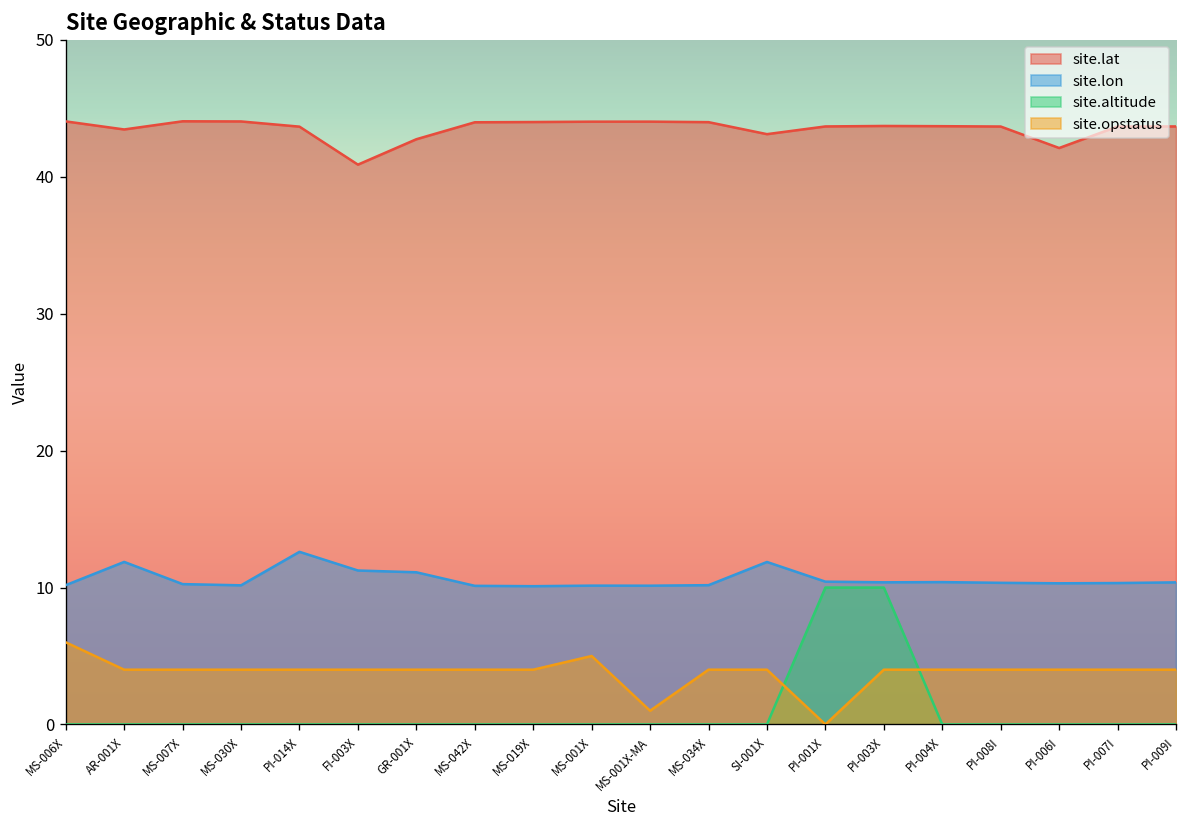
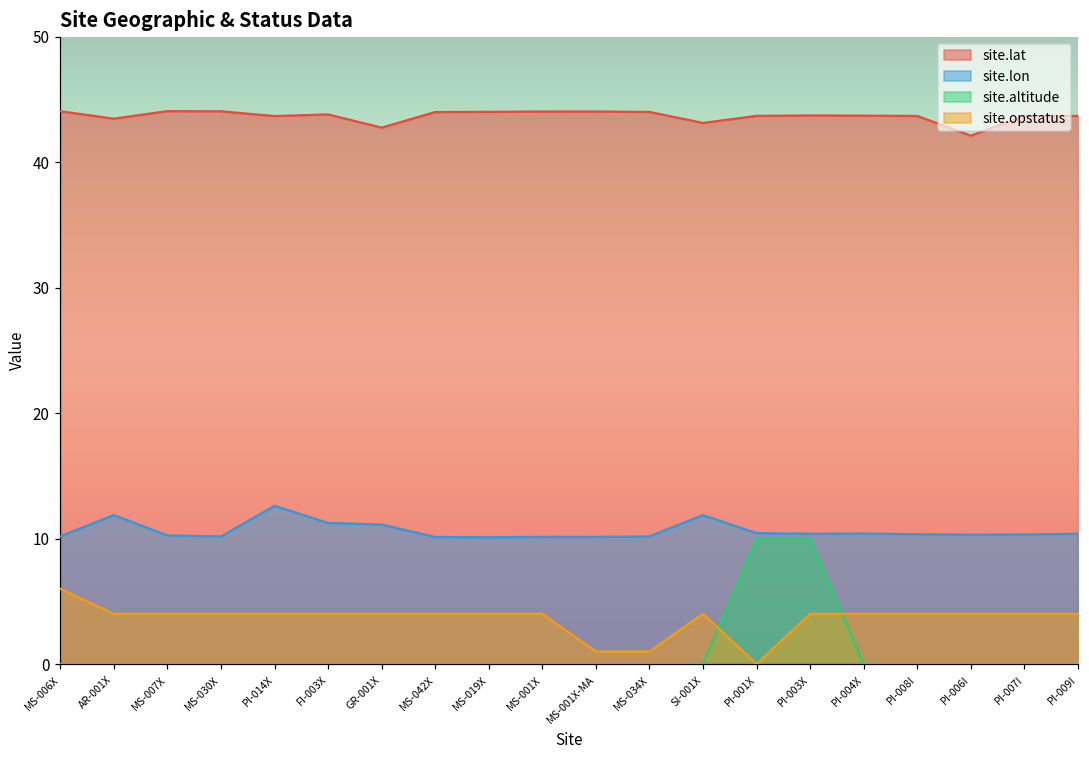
  {
    "site.lat": {
      "MS-006X": 44.1,
      "AR-001X": 43.5,
      "MS-007X": 44.1,
      "MS-030X": 44.1,
      "PI-014X": 43.7,
-     "FI-003X": 40.9,
+     "FI-003X": 43.8,
      "GR-001X": 42.8,
      "MS-042X": 44.0,
      "MS-019X": 44.0,
      "MS-001X": 44.0,
      "MS-001X-MA": 44.0,
      "MS-034X": 44.0,
      "SI-001X": 43.1,
      "PI-001X": 43.7,
      "PI-003X": 43.7,
      "PI-004X": 43.7,
      "PI-008I": 43.7,
      "PI-006I": 42.1,
      "PI-009I": 43.7
    },
    "site.lon": {
      "MS-006X": 10.2,
      "AR-001X": 11.9,
      "MS-007X": 10.3,
      "MS-030X": 10.2,
      "PI-014X": 12.6,
      "FI-003X": 11.2,
      "GR-001X": 11.1,
      "MS-042X": 10.1,
      "MS-019X": 10.1,
      "MS-001X": 10.1,
      "MS-001X-MA": 10.1,
      "MS-034X": 10.2,
      "SI-001X": 11.9,
      "PI-001X": 10.4,
      "PI-003X": 10.4,
      "PI-004X": 10.4,
      "PI-008I": 10.3,
      "PI-006I": 10.3,
      "PI-007I": 10.3,
      "PI-009I": 10.4
    },
    "site.altitude": {
      "MS-006X": 0.0,
      "AR-001X": 0.0,
      "MS-007X": 0.0,
      "MS-030X": 0.0,
      "PI-014X": 0.0,
      "FI-003X": 0.0,
      "GR-001X": 0.0,
      "MS-042X": 0.0,
      "MS-019X": 0.0,
      "MS-001X": 0.0,
      "MS-001X-MA": 0.0,
      "MS-034X": 0.0,
      "SI-001X": 0.0,
      "PI-001X": 10.0,
      "PI-003X": 10.0,
      "PI-004X": 0.0,
      "PI-008I": 0.0,
      "PI-006I": 0.0,
      "PI-007I": 0.0,
      "PI-009I": 0.0
    },
    "site.opstatus": {
      "MS-006X": 6,
      "AR-001X": 4,
      "MS-007X": 4,
      "MS-030X": 4,
      "PI-014X": 4,
      "FI-003X": 4,
      "GR-001X": 4,
      "MS-042X": 4,
      "MS-019X": 4,
-     "MS-001X": 5,
+     "MS-001X": 4,
      "MS-001X-MA": 1,
-     "MS-034X": 4,
+     "MS-034X": 1,
      "SI-001X": 4,
      "PI-001X": 0,
      "PI-003X": 4,
      "PI-004X": 4,
      "PI-008I": 4,
      "PI-006I": 4,
      "PI-007I": 4,
      "PI-009I": 4
    }
  }
